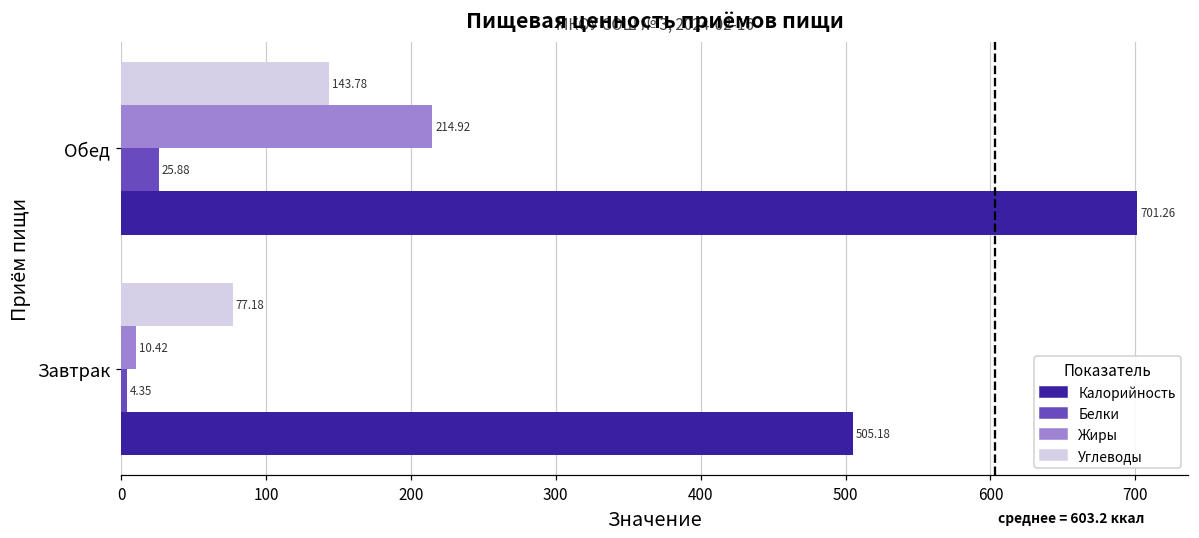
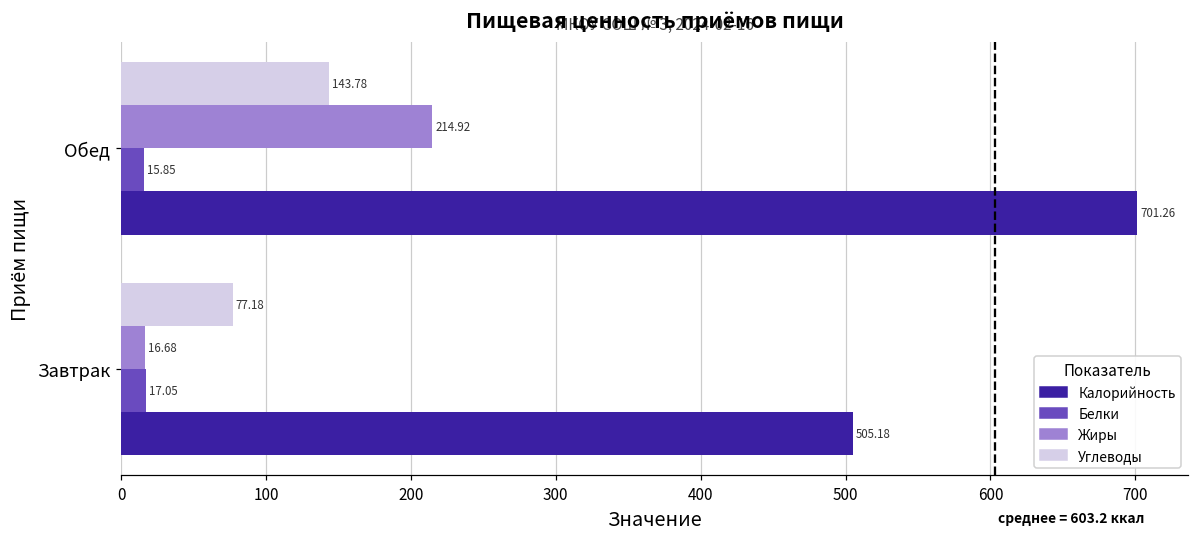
  {
    "Калорийность": {
      "Обед": 701.26,
      "Завтрак": 505.18
    },
    "Белки": {
-     "Обед": 25.88,
-     "Завтрак": 4.35
+     "Обед": 15.85,
+     "Завтрак": 17.05
    },
    "Жиры": {
      "Обед": 214.92,
-     "Завтрак": 10.42
+     "Завтрак": 16.68
    },
    "Углеводы": {
      "Обед": 143.78,
      "Завтрак": 77.18
    }
  }
